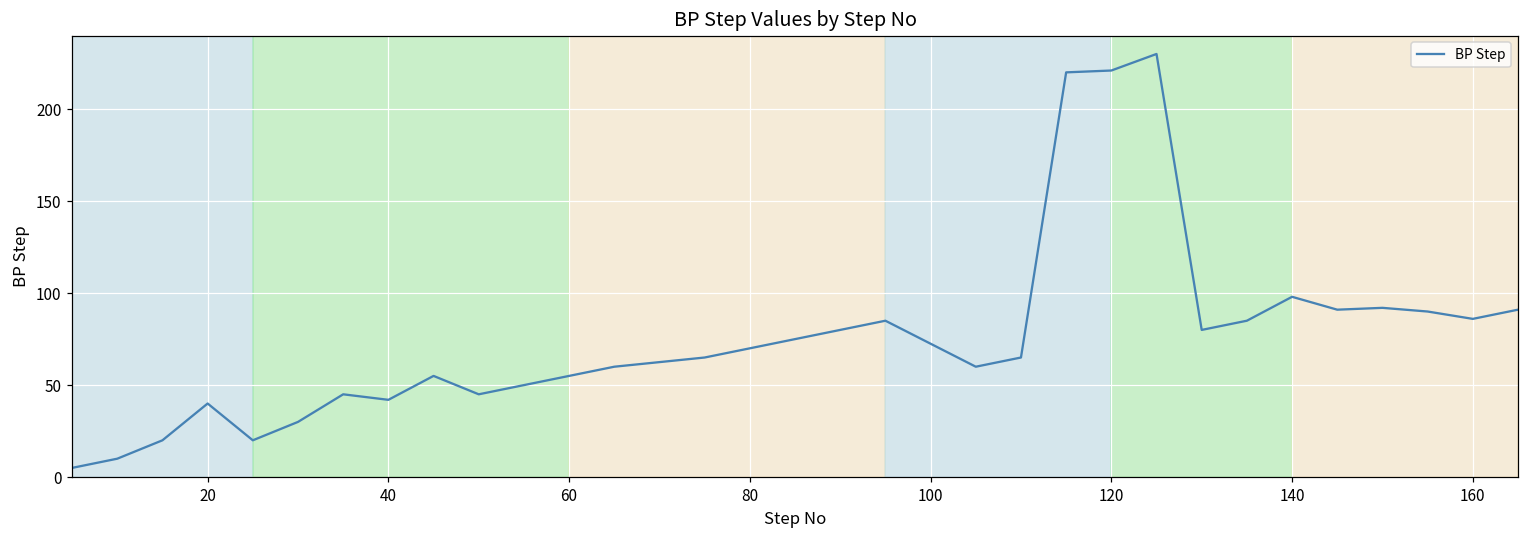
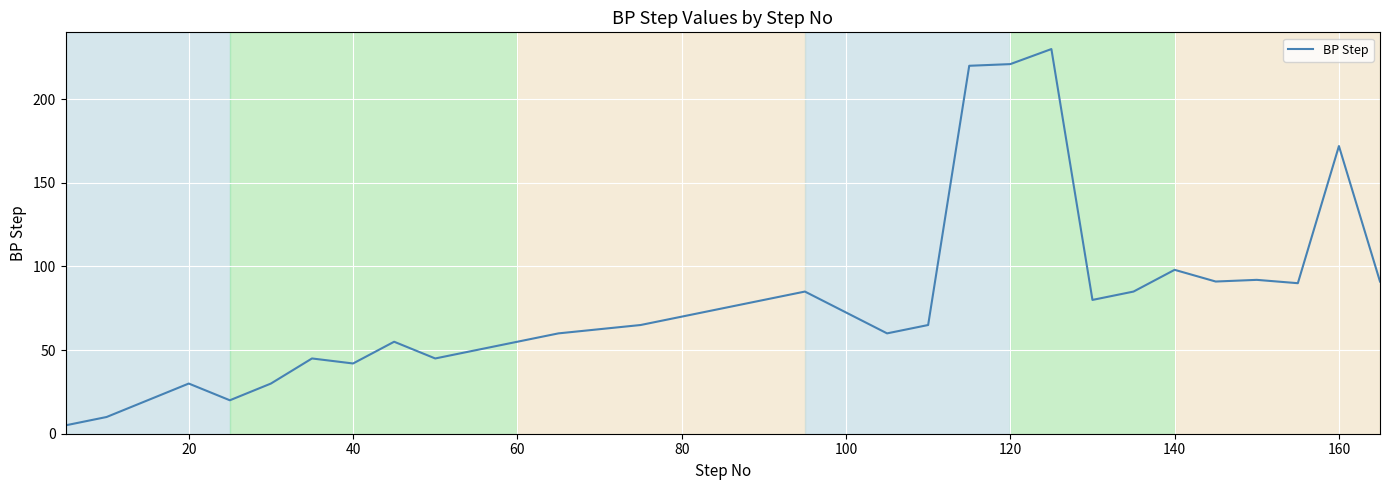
  {
-   "20": 40,
+   "20": 30,
    "40": 42,
    "60": 55,
    "80": 70,
    "120": 221,
    "140": 98,
-   "160": 86
+   "160": 172
  }
